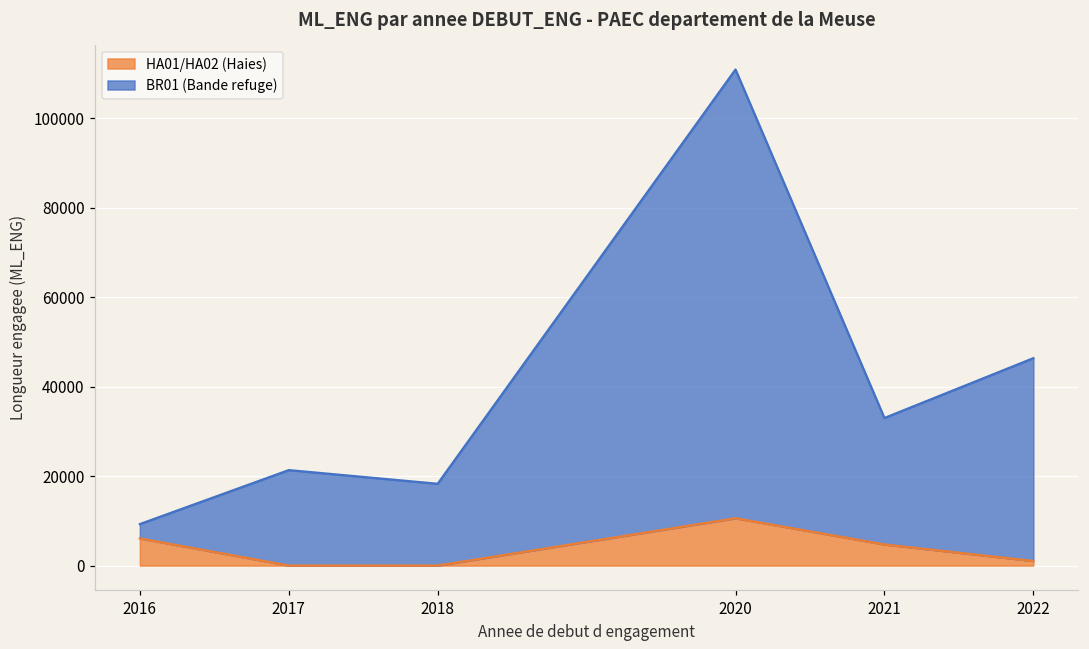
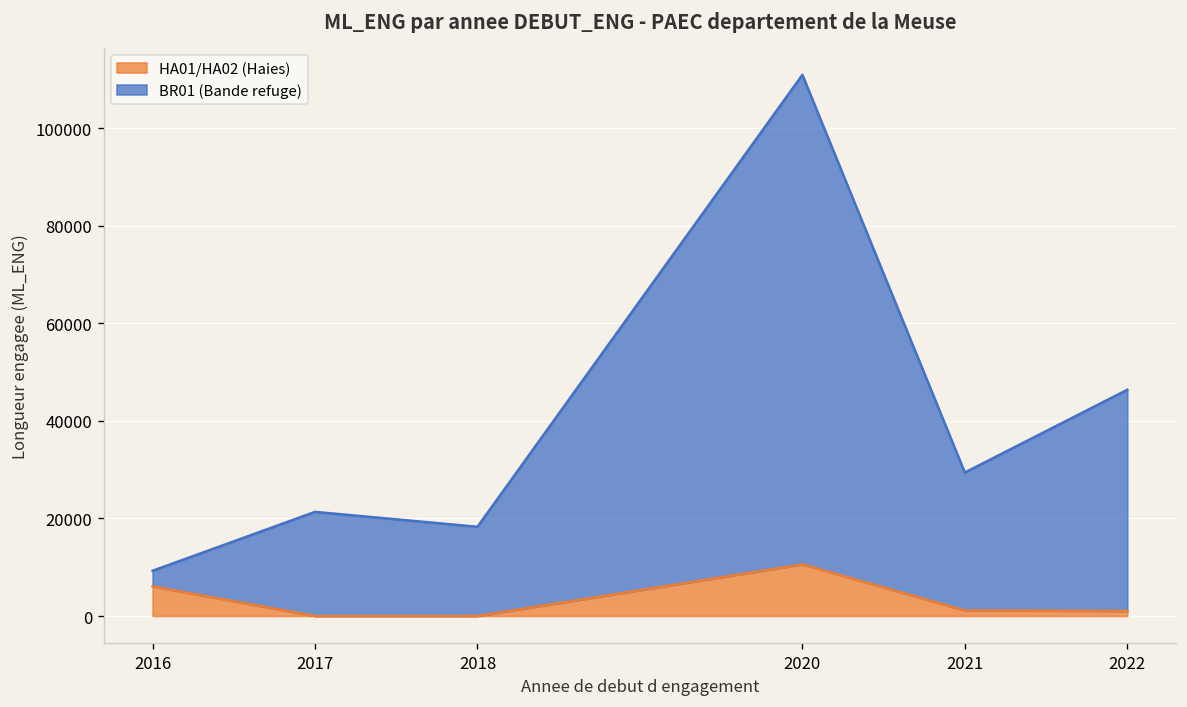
  {
    "HA01/HA02 (Haies)": {
      "2016": 6000,
      "2017": 0,
      "2018": 0,
      "2020": 11000,
-     "2021": 5000,
+     "2021": 1000,
      "2022": 1000
    },
    "BR01 (Bande refuge)": {
      "2016": 3000,
      "2017": 21000,
      "2018": 18000,
      "2020": 100000,
      "2021": 28000,
      "2022": 45000
    }
  }
